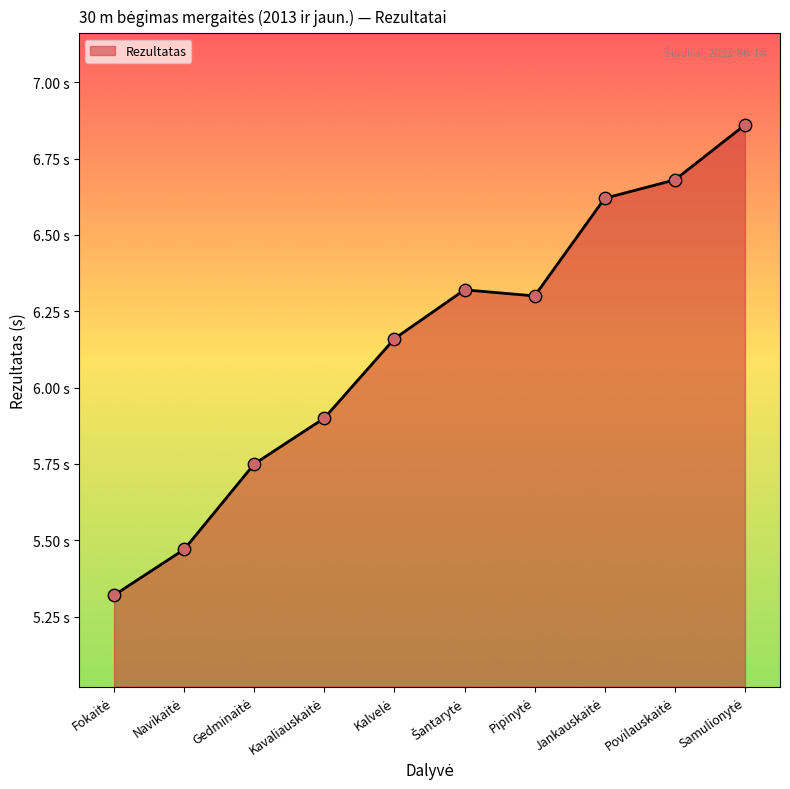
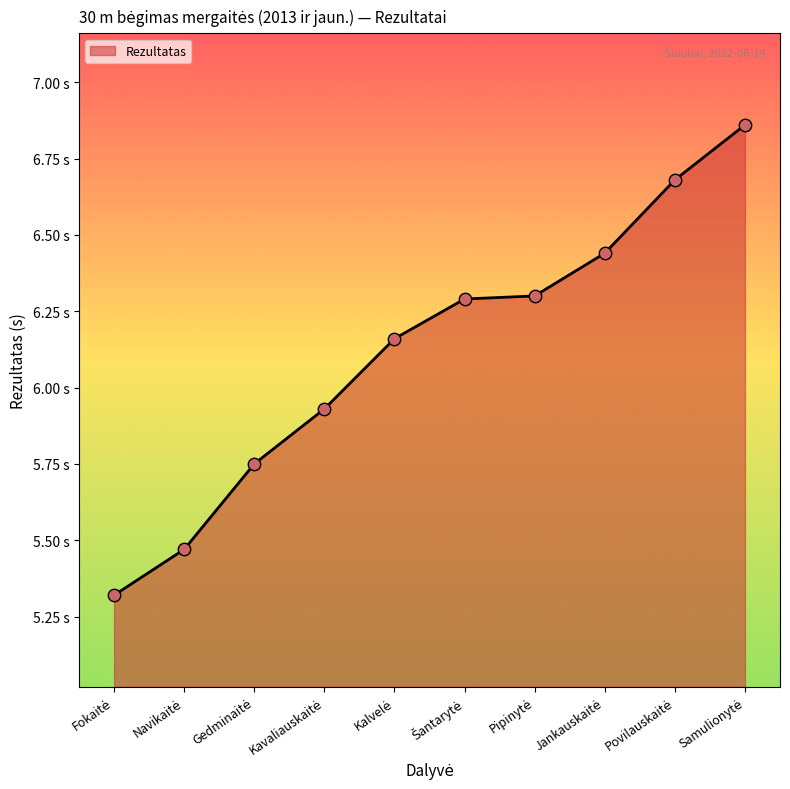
  {
    "Fokaitė": "5.32 s",
    "Navikaitė": "5.47 s",
    "Gedminaitė": "5.75 s",
-   "Kavaliauskaitė": "5.90 s",
+   "Kavaliauskaitė": "5.93 s",
    "Kalvelė": "6.16 s",
-   "Šantarytė": "6.32 s",
+   "Šantarytė": "6.29 s",
    "Pipinytė": "6.30 s",
-   "Jankauskaitė": "6.62 s",
+   "Jankauskaitė": "6.44 s",
    "Povilauskaitė": "6.68 s",
    "Samulionytė": "6.86 s"
  }
